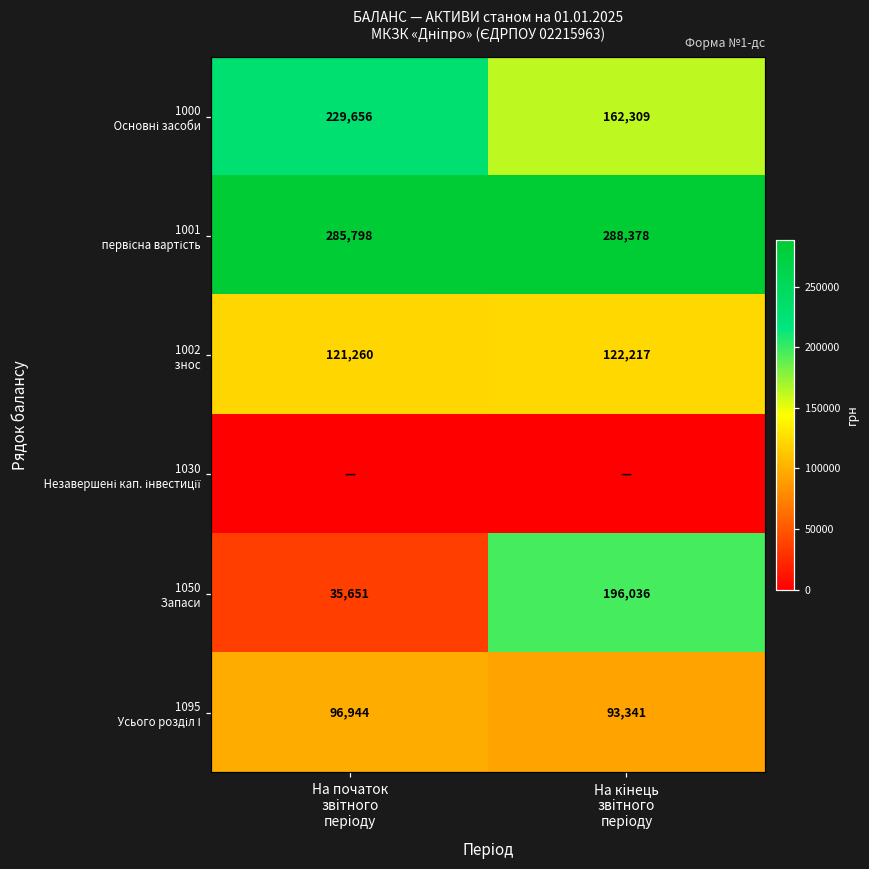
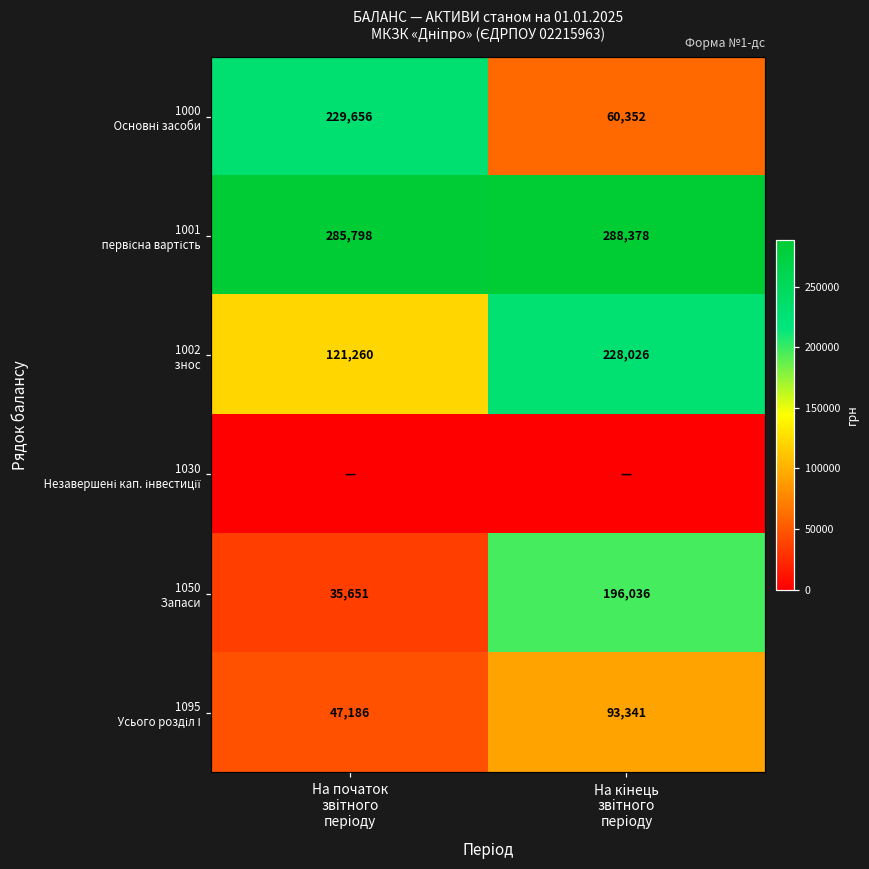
  {
    "1000 Основні засоби": {
      "На початок звітного періоду": "229,656",
-     "На кінець звітного періоду": "162,309"
+     "На кінець звітного періоду": "60,352"
    },
    "1001 первісна вартість": {
      "На початок звітного періоду": "285,798",
      "На кінець звітного періоду": "288,378"
    },
    "1002 знос": {
      "На початок звітного періоду": "121,260",
-     "На кінець звітного періоду": "122,217"
+     "На кінець звітного періоду": "228,026"
    },
    "1050 Запаси": {
      "На початок звітного періоду": "35,651",
      "На кінець звітного періоду": "196,036"
    },
    "1095 Усього розділ І": {
-     "На початок звітного періоду": "96,944",
+     "На початок звітного періоду": "47,186",
      "На кінець звітного періоду": "93,341"
    }
  }
